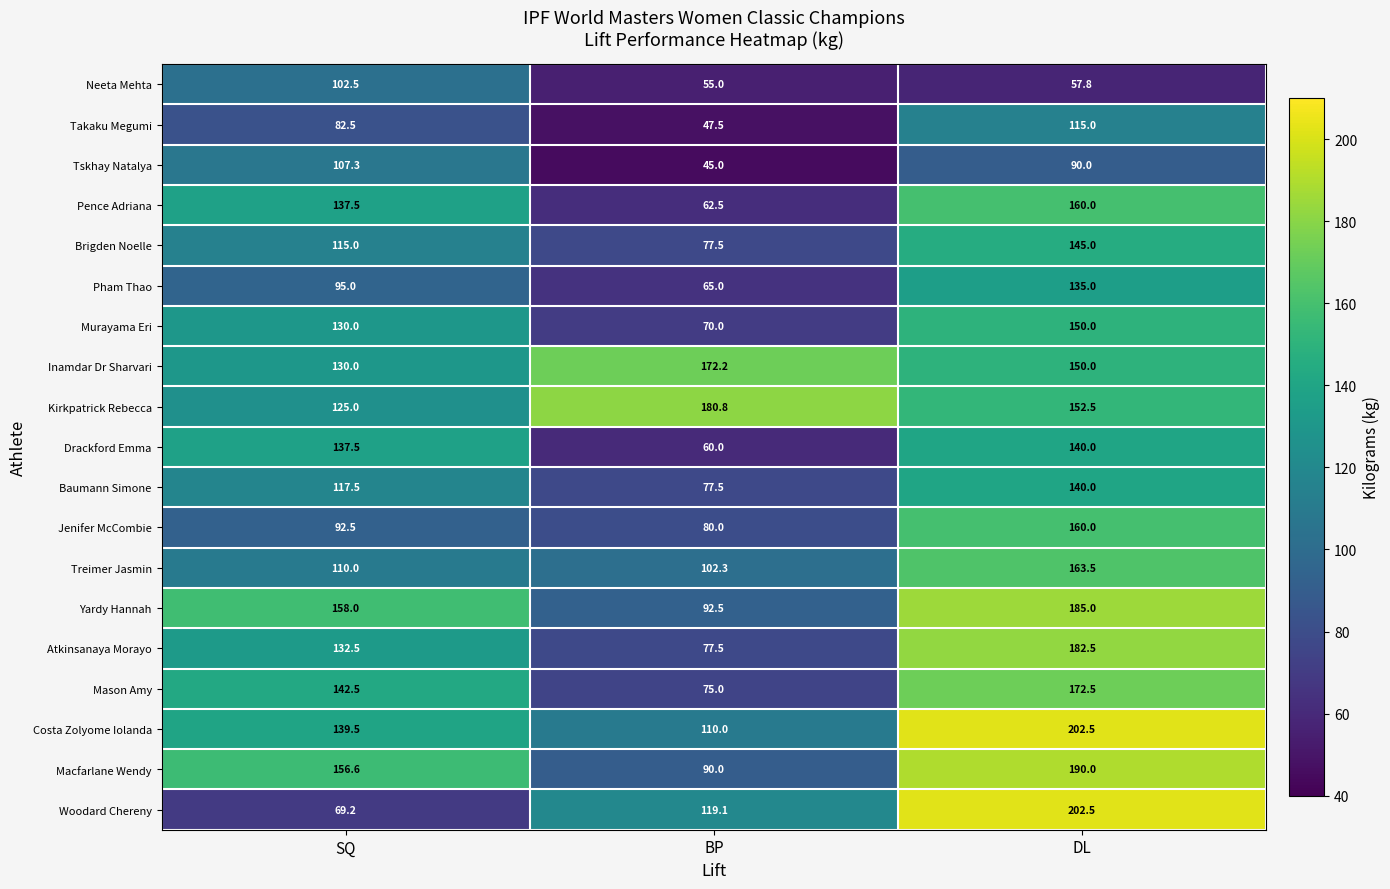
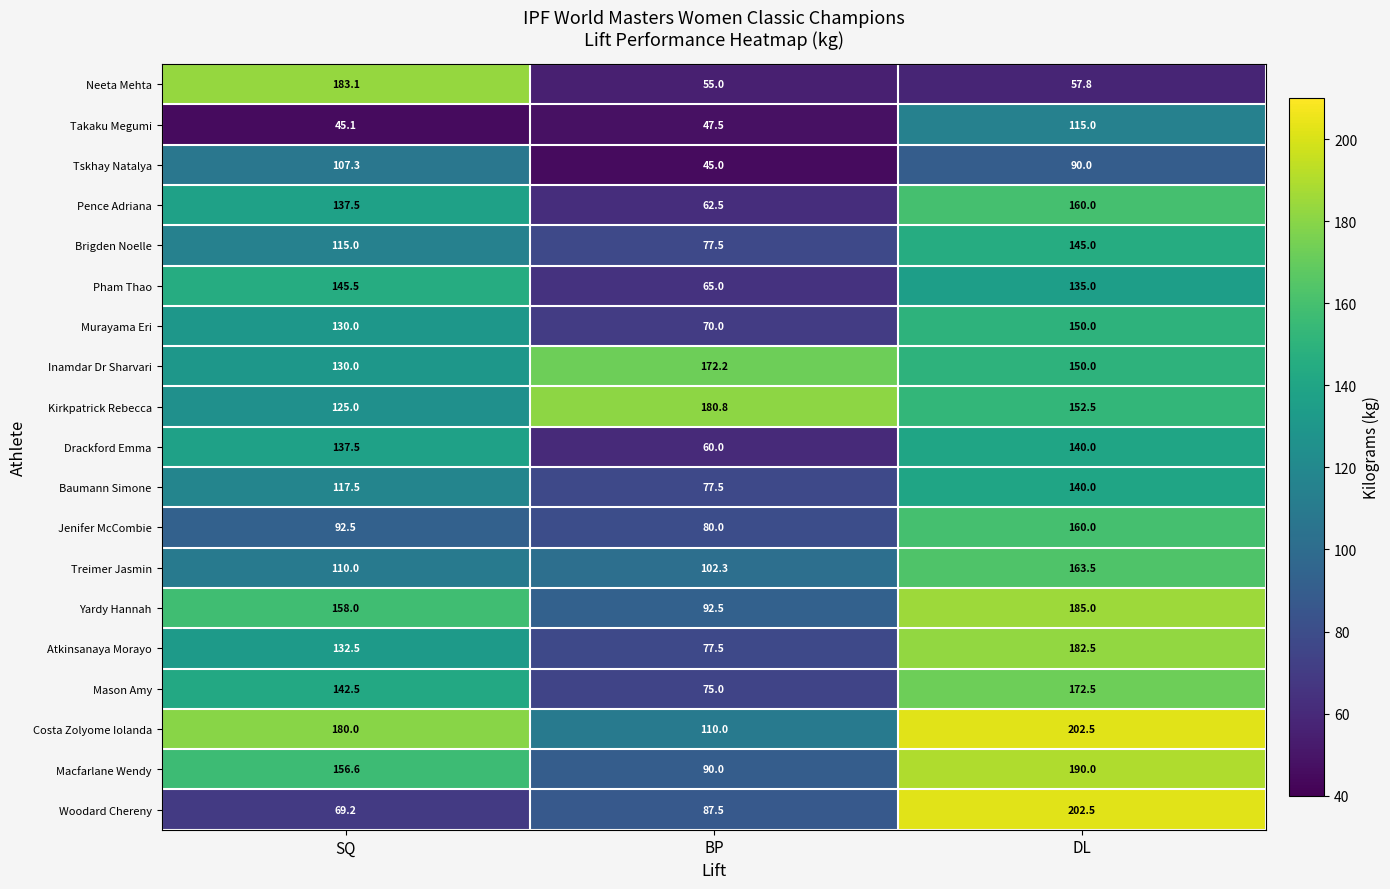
  {
    "Neeta Mehta": {
-     "SQ": 102.5,
+     "SQ": 183.1,
      "BP": 55.0,
      "DL": 57.8
    },
    "Takaku Megumi": {
-     "SQ": 82.5,
+     "SQ": 45.1,
      "BP": 47.5,
      "DL": 115.0
    },
    "Tskhay Natalya": {
      "SQ": 107.3,
      "BP": 45.0,
      "DL": 90.0
    },
    "Pence Adriana": {
      "SQ": 137.5,
      "BP": 62.5,
      "DL": 160.0
    },
    "Brigden Noelle": {
      "SQ": 115.0,
      "BP": 77.5,
      "DL": 145.0
    },
    "Pham Thao": {
-     "SQ": 95.0,
+     "SQ": 145.5,
      "BP": 65.0,
      "DL": 135.0
    },
    "Murayama Eri": {
      "SQ": 130.0,
      "BP": 70.0,
      "DL": 150.0
    },
    "Inamdar Dr Sharvari": {
      "SQ": 130.0,
      "BP": 172.2,
      "DL": 150.0
    },
    "Kirkpatrick Rebecca": {
      "SQ": 125.0,
      "BP": 180.8,
      "DL": 152.5
    },
    "Drackford Emma": {
      "SQ": 137.5,
      "BP": 60.0,
      "DL": 140.0
    },
    "Baumann Simone": {
      "SQ": 117.5,
      "BP": 77.5,
      "DL": 140.0
    },
    "Jenifer McCombie": {
      "SQ": 92.5,
      "BP": 80.0,
      "DL": 160.0
    },
    "Treimer Jasmin": {
      "SQ": 110.0,
      "BP": 102.3,
      "DL": 163.5
    },
    "Yardy Hannah": {
      "SQ": 158.0,
      "BP": 92.5,
      "DL": 185.0
    },
    "Atkinsanaya Morayo": {
      "SQ": 132.5,
      "BP": 77.5,
      "DL": 182.5
    },
    "Mason Amy": {
      "SQ": 142.5,
      "BP": 75.0,
      "DL": 172.5
    },
    "Costa Zolyome Iolanda": {
-     "SQ": 139.5,
+     "SQ": 180.0,
      "BP": 110.0,
      "DL": 202.5
    },
    "Macfarlane Wendy": {
      "SQ": 156.6,
      "BP": 90.0,
      "DL": 190.0
    },
    "Woodard Chereny": {
      "SQ": 69.2,
-     "BP": 119.1,
+     "BP": 87.5,
      "DL": 202.5
    }
  }
